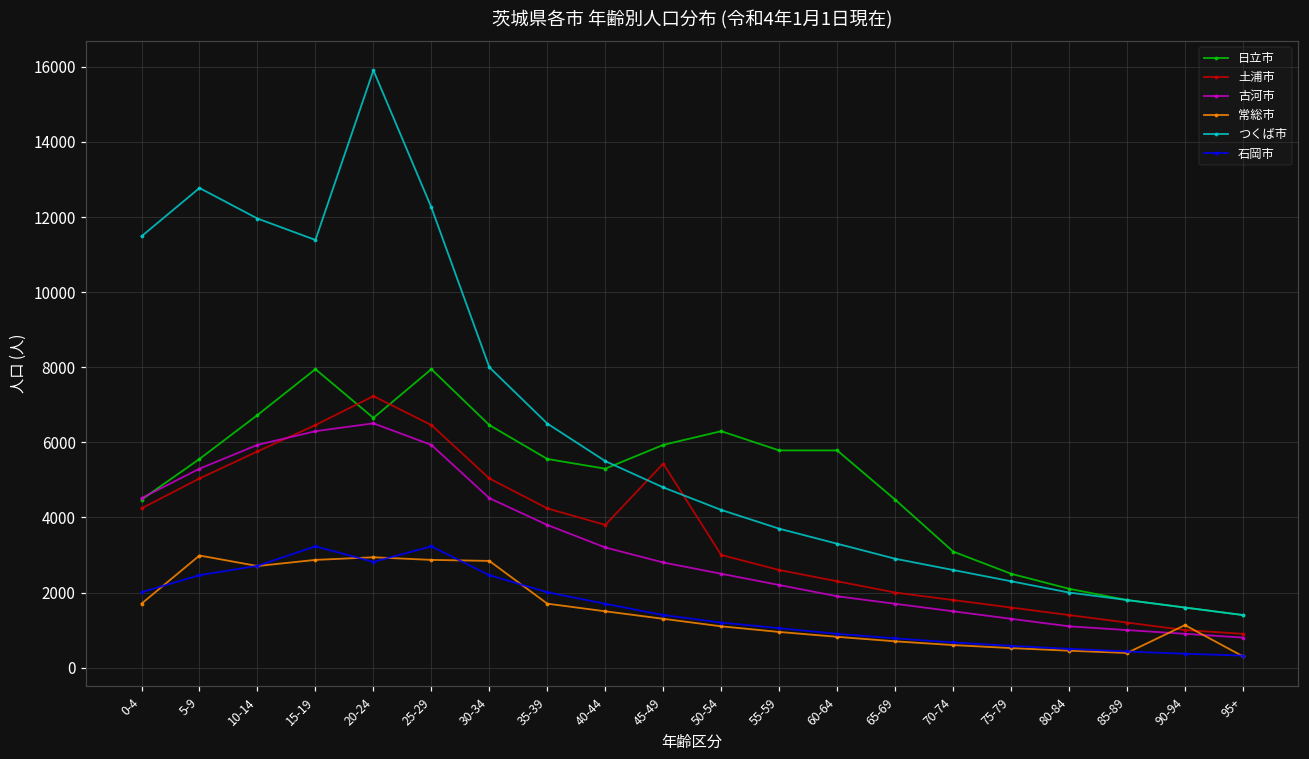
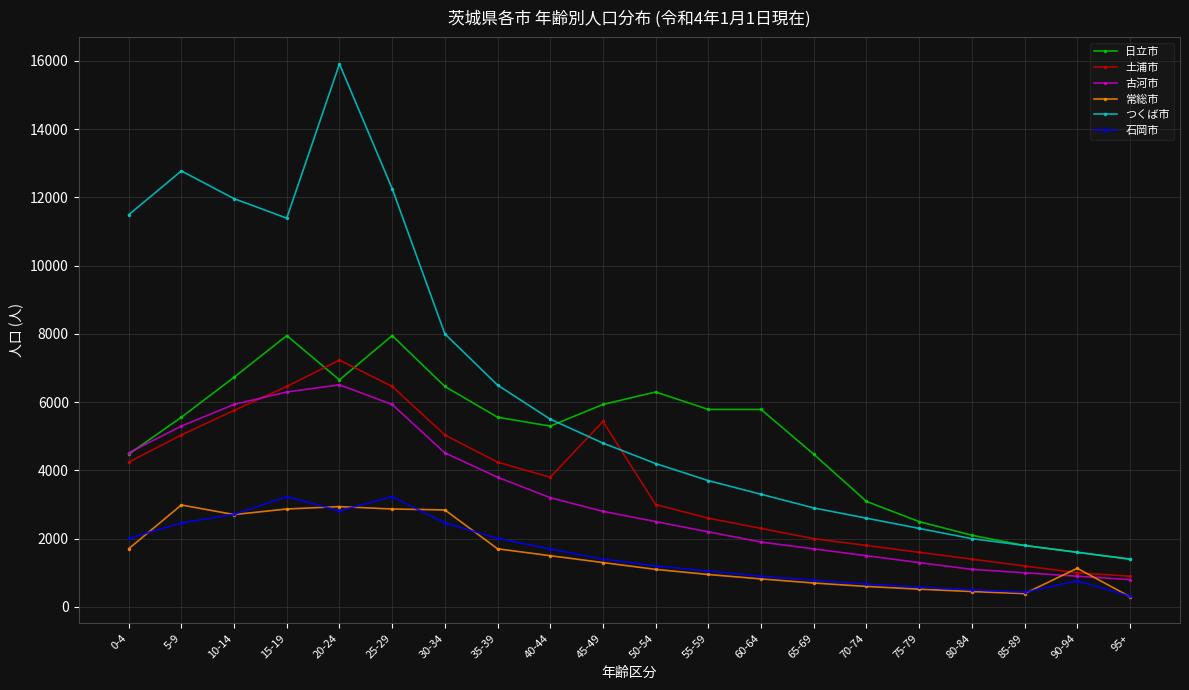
  {
    "日立市": {
      "5-9": 5600,
      "10-14": 6700,
      "15-19": 7900,
      "20-24": 6700,
      "25-29": 7900,
      "30-34": 6500,
      "35-39": 5600,
      "40-44": 5300,
      "45-49": 5900,
      "50-54": 6300,
      "55-59": 5800,
      "60-64": 5800,
      "65-69": 4500,
      "70-74": 3100,
      "75-79": 2500,
      "80-84": 2100
    },
    "土浦市": {
      "0-4": 4200,
      "5-9": 5000,
      "10-14": 5800,
      "15-19": 6500,
      "20-24": 7200,
      "25-29": 6500,
      "30-34": 5000,
      "35-39": 4200,
      "40-44": 3800,
      "45-49": 5400,
      "50-54": 3000,
      "55-59": 2600,
      "60-64": 2300,
      "65-69": 2000,
      "70-74": 1800,
      "75-79": 1600,
      "80-84": 1400,
      "85-89": 1200,
      "90-94": 1000,
      "95+": 900
    },
    "古河市": {
      "5-9": 5300,
      "10-14": 5900,
      "15-19": 6300,
      "20-24": 6500,
      "25-29": 5900,
      "30-34": 4500,
      "35-39": 3800,
      "40-44": 3200,
      "45-49": 2800,
      "50-54": 2500,
      "55-59": 2200,
      "60-64": 1900,
      "65-69": 1700,
      "70-74": 1500,
      "75-79": 1300,
      "80-84": 1100,
      "85-89": 1000,
      "90-94": 900,
      "95+": 800
    },
    "常総市": {
      "0-4": 1700,
      "5-9": 3000,
      "15-19": 2900,
      "20-24": 2900,
      "25-29": 2900,
      "30-34": 2800,
      "35-39": 1700,
      "40-44": 1500,
      "45-49": 1300,
      "50-54": 1100,
      "55-59": 1000,
      "60-64": 800,
      "65-69": 700,
      "90-94": 1100
    },
    "つくば市": {
      "0-4": 11500,
      "5-9": 12800,
      "10-14": 12000,
      "15-19": 11400,
      "20-24": 15900,
      "25-29": 12300,
      "30-34": 8000,
      "35-39": 6500,
      "40-44": 5500,
      "45-49": 4800,
      "50-54": 4200,
      "55-59": 3700,
      "60-64": 3300,
      "65-69": 2900,
      "70-74": 2600,
      "75-79": 2300,
      "80-84": 2000
    },
    "石岡市": {
      "0-4": 2000,
      "5-9": 2500,
      "15-19": 3200,
      "20-24": 2800,
      "25-29": 3200,
      "30-34": 2500,
      "35-39": 2000,
      "40-44": 1700,
      "45-49": 1400,
      "50-54": 1200,
      "55-59": 1100,
      "60-64": 900,
      "65-69": 800,
-     "90-94": 400
+     "90-94": 800
    }
  }
